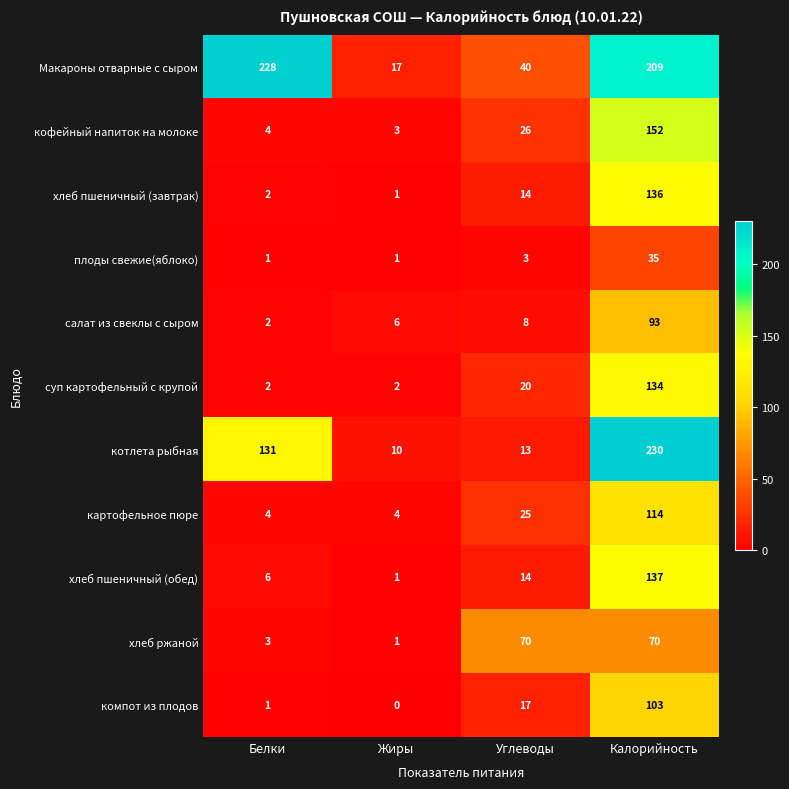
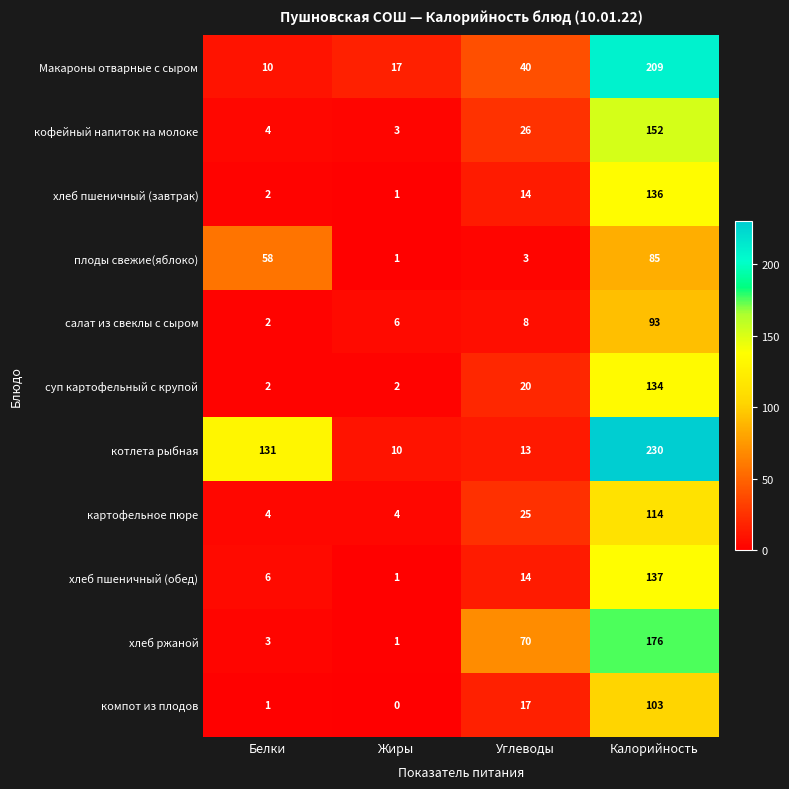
  {
    "Макароны отварные с сыром": {
-     "Белки": 228,
+     "Белки": 10,
      "Жиры": 17,
      "Углеводы": 40,
      "Калорийность": 209
    },
    "кофейный напиток на молоке": {
      "Белки": 4,
      "Жиры": 3,
      "Углеводы": 26,
      "Калорийность": 152
    },
    "хлеб пшеничный (завтрак)": {
      "Белки": 2,
      "Жиры": 1,
      "Углеводы": 14,
      "Калорийность": 136
    },
    "плоды свежие(яблоко)": {
-     "Белки": 1,
+     "Белки": 58,
      "Жиры": 1,
      "Углеводы": 3,
-     "Калорийность": 35
+     "Калорийность": 85
    },
    "салат из свеклы с сыром": {
      "Белки": 2,
      "Жиры": 6,
      "Углеводы": 8,
      "Калорийность": 93
    },
    "суп картофельный с крупой": {
      "Белки": 2,
      "Жиры": 2,
      "Углеводы": 20,
      "Калорийность": 134
    },
    "котлета рыбная": {
      "Белки": 131,
      "Жиры": 10,
      "Углеводы": 13,
      "Калорийность": 230
    },
    "картофельное пюре": {
      "Белки": 4,
      "Жиры": 4,
      "Углеводы": 25,
      "Калорийность": 114
    },
    "хлеб пшеничный (обед)": {
      "Белки": 6,
      "Жиры": 1,
      "Углеводы": 14,
      "Калорийность": 137
    },
    "хлеб ржаной": {
      "Белки": 3,
      "Жиры": 1,
      "Углеводы": 70,
-     "Калорийность": 70
+     "Калорийность": 176
    },
    "компот из плодов": {
      "Белки": 1,
      "Жиры": 0,
      "Углеводы": 17,
      "Калорийность": 103
    }
  }
